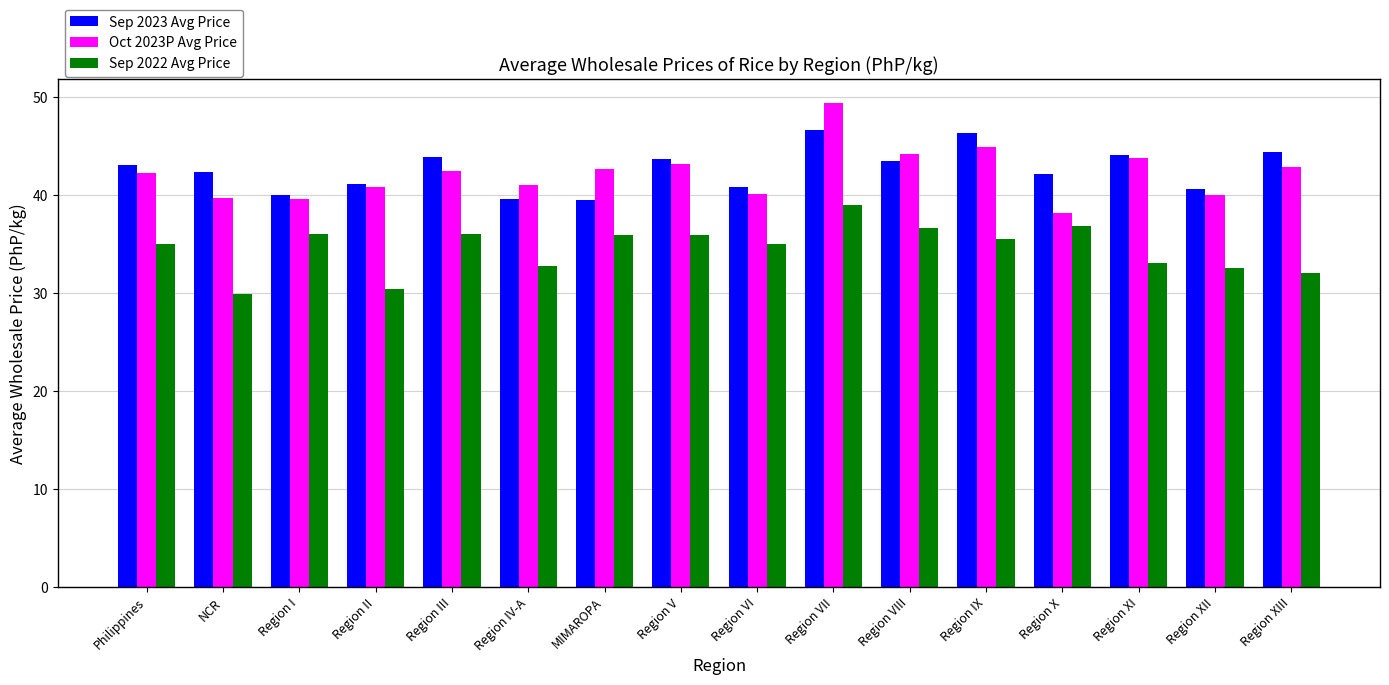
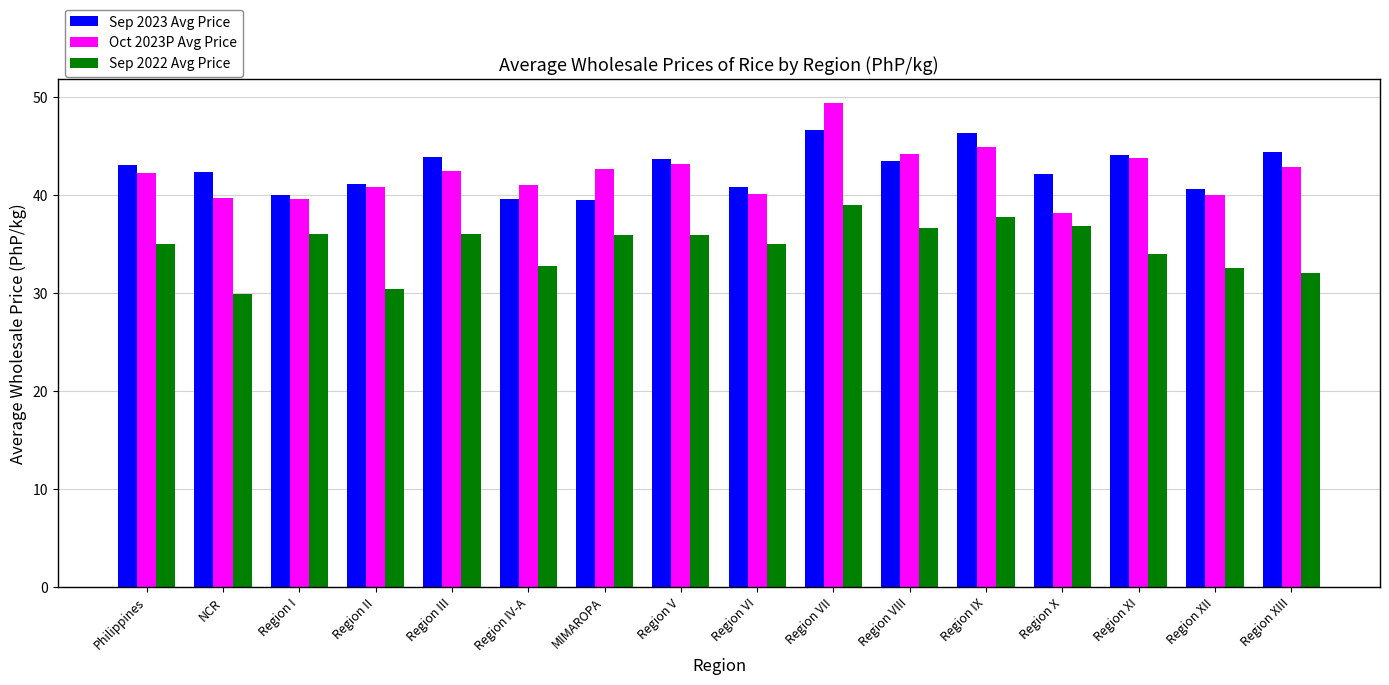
  {
    "Sep 2023 Avg Price": {
      "Philippines": 43,
      "NCR": 42,
      "Region I": 40,
      "Region II": 41,
      "Region III": 44,
      "Region IV-A": 40,
      "MIMAROPA": 39,
      "Region V": 44,
      "Region VI": 41,
      "Region VII": 47,
      "Region VIII": 43,
      "Region IX": 46,
      "Region X": 42,
      "Region XI": 44,
      "Region XII": 41,
      "Region XIII": 44
    },
    "Oct 2023P Avg Price": {
      "Philippines": 42,
      "NCR": 40,
      "Region I": 40,
      "Region II": 41,
      "Region III": 42,
      "Region IV-A": 41,
      "MIMAROPA": 43,
      "Region V": 43,
      "Region VI": 40,
      "Region VII": 49,
      "Region VIII": 44,
      "Region IX": 45,
      "Region X": 38,
      "Region XI": 44,
      "Region XII": 40,
      "Region XIII": 43
    },
    "Sep 2022 Avg Price": {
      "Philippines": 35,
      "NCR": 30,
      "Region I": 36,
      "Region II": 30,
      "Region III": 36,
      "Region IV-A": 33,
      "MIMAROPA": 36,
      "Region V": 36,
      "Region VI": 35,
      "Region VII": 39,
      "Region VIII": 37,
-     "Region IX": 35,
+     "Region IX": 38,
      "Region X": 37,
-     "Region XI": 33,
+     "Region XI": 34,
      "Region XII": 33,
      "Region XIII": 32
    }
  }
